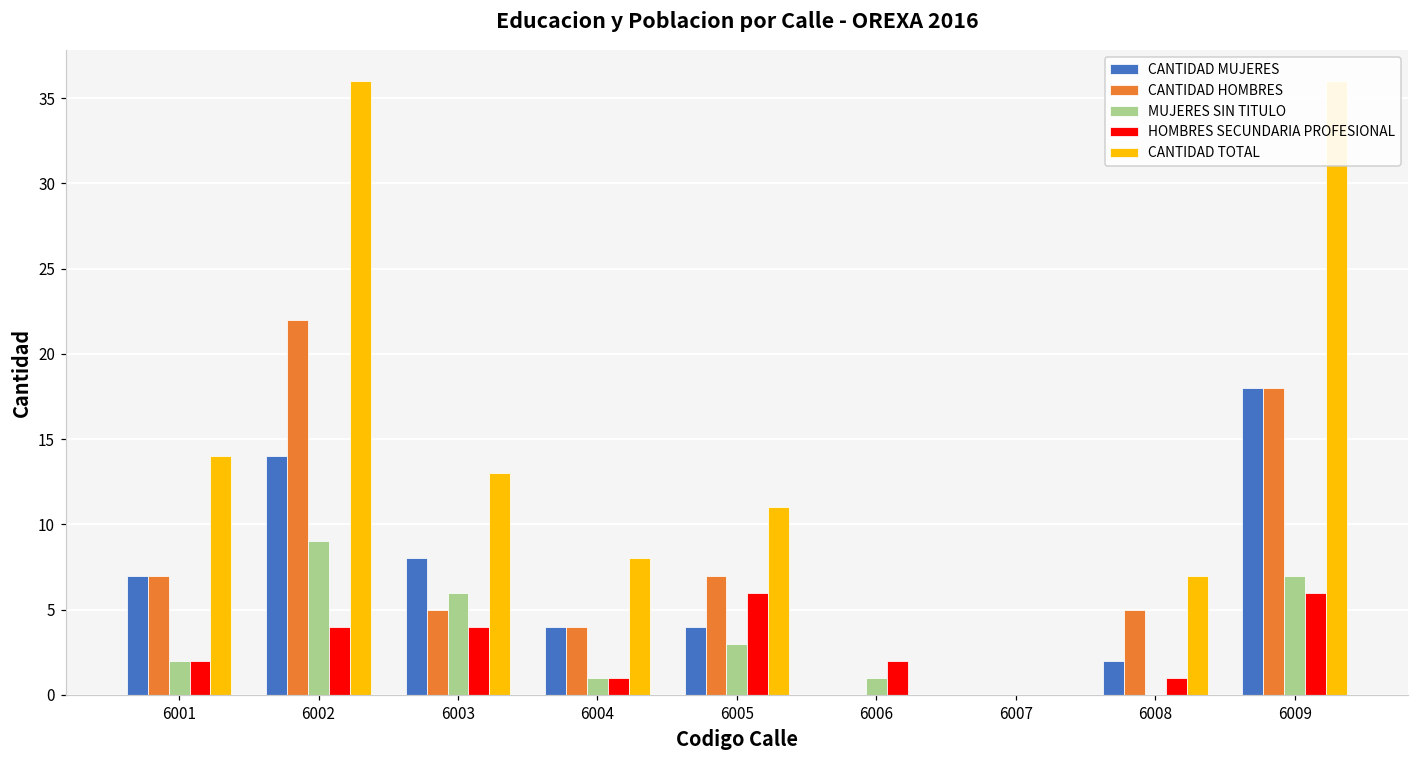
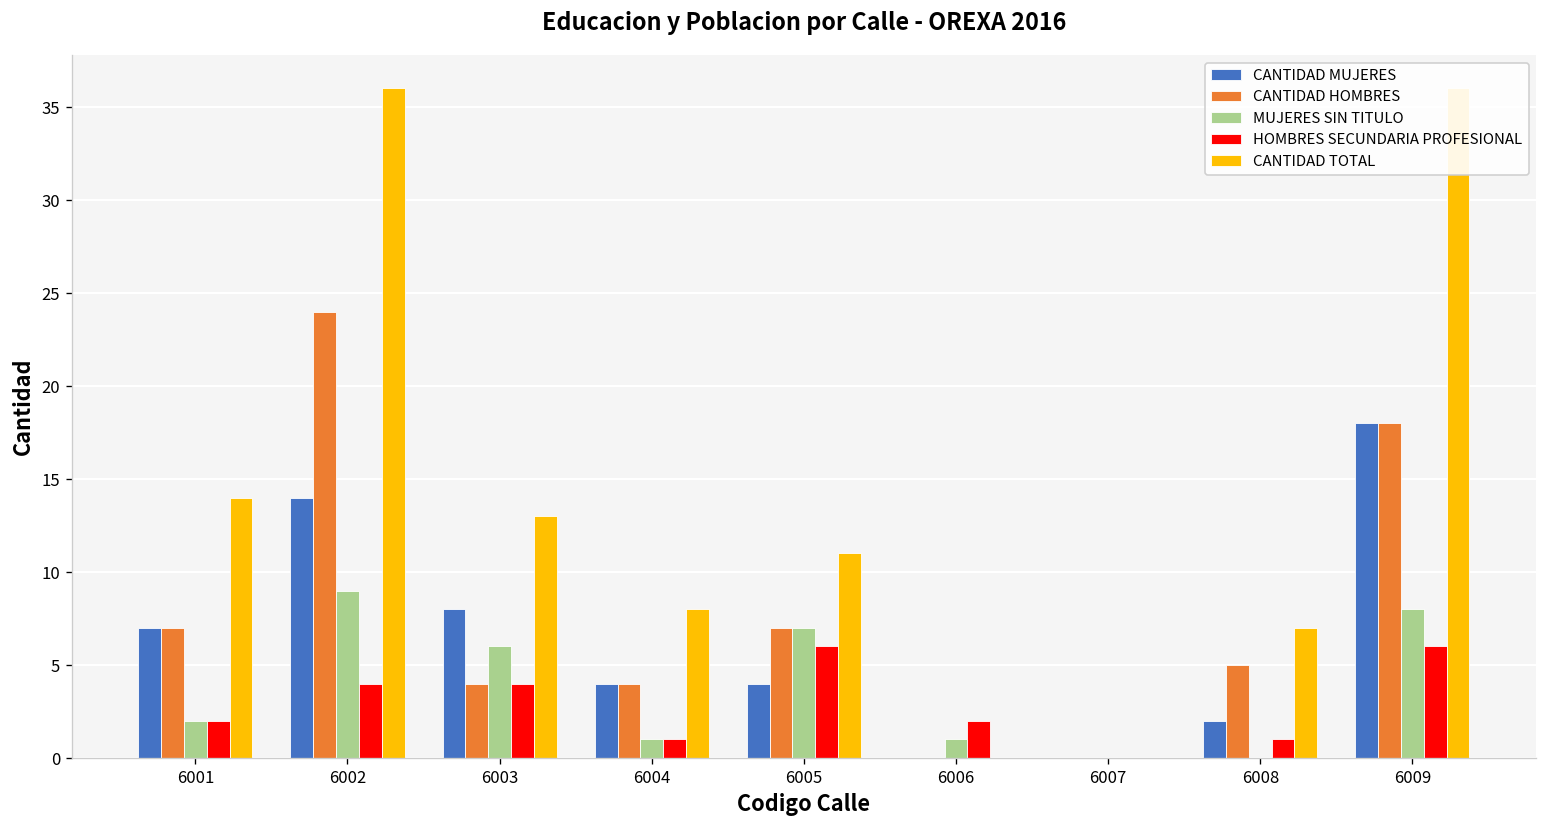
  {
    "CANTIDAD MUJERES": {
      "6001": 7,
      "6002": 14,
      "6003": 8,
      "6004": 4,
      "6005": 4,
      "6006": 0,
      "6007": 0,
      "6008": 2,
      "6009": 18
    },
    "CANTIDAD HOMBRES": {
      "6001": 7,
-     "6002": 22,
-     "6003": 5,
+     "6002": 24,
+     "6003": 4,
      "6004": 4,
      "6005": 7,
      "6006": 0,
      "6007": 0,
      "6008": 5,
      "6009": 18
    },
    "MUJERES SIN TITULO": {
      "6001": 2,
      "6002": 9,
      "6003": 6,
      "6004": 1,
-     "6005": 3,
+     "6005": 7,
      "6006": 1,
      "6007": 0,
      "6008": 0,
-     "6009": 7
+     "6009": 8
    },
    "HOMBRES SECUNDARIA PROFESIONAL": {
      "6001": 2,
      "6002": 4,
      "6003": 4,
      "6004": 1,
      "6005": 6,
      "6006": 2,
      "6007": 0,
      "6008": 1,
      "6009": 6
    },
    "CANTIDAD TOTAL": {
      "6001": 14,
      "6002": 36,
      "6003": 13,
      "6004": 8,
      "6005": 11,
      "6006": 0,
      "6007": 0,
      "6008": 7
    }
  }
